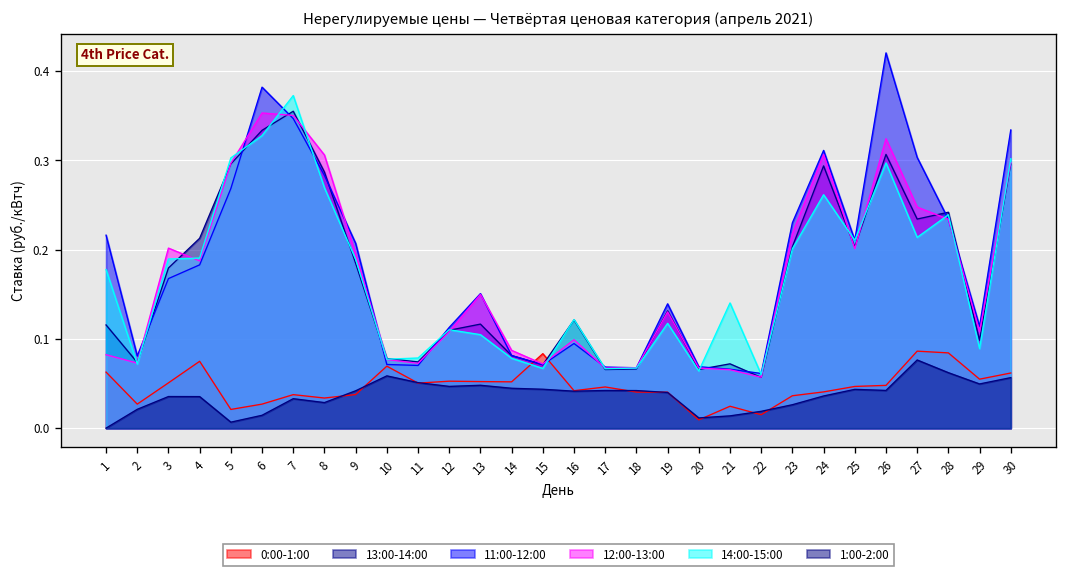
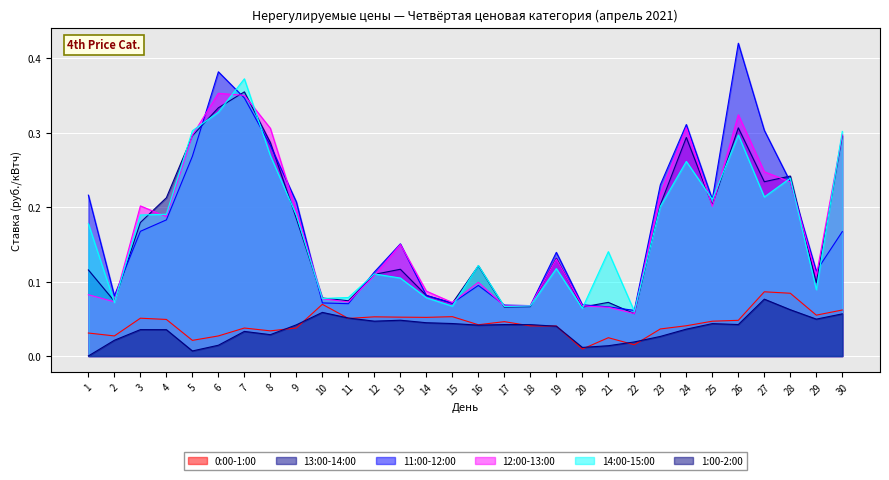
  {
    "0:00-1:00": {
-     "1": 0.06,
+     "1": 0.03,
      "2": 0.03,
      "3": 0.05,
-     "4": 0.07,
+     "4": 0.05,
      "5": 0.02,
      "6": 0.03,
      "7": 0.04,
      "8": 0.03,
      "9": 0.04,
      "12": 0.05,
      "13": 0.05,
      "14": 0.05,
-     "15": 0.08,
+     "15": 0.05,
      "17": 0.05,
      "21": 0.02,
      "22": 0.02,
      "23": 0.04,
      "24": 0.04,
      "26": 0.05,
      "27": 0.09,
      "28": 0.08,
      "29": 0.05,
      "30": 0.06
    },
    "11:00-12:00": {
      "1": 0.22,
      "2": 0.08,
      "3": 0.17,
      "4": 0.18,
      "5": 0.27,
      "6": 0.38,
      "7": 0.35,
      "8": 0.28,
      "9": 0.21,
      "16": 0.09,
      "19": 0.14,
      "23": 0.23,
      "24": 0.31,
      "26": 0.42,
      "27": 0.30,
      "29": 0.11,
-     "30": 0.33
+     "30": 0.17
    },
    "12:00-13:00": {
      "1": 0.08,
      "3": 0.20,
      "6": 0.35,
      "7": 0.35,
      "8": 0.31,
      "9": 0.19,
      "14": 0.09,
      "16": 0.10,
      "23": 0.22,
      "24": 0.31,
      "26": 0.32,
      "27": 0.25,
      "29": 0.11
    },
    "14:00-15:00": {
      "1": 0.18,
      "3": 0.19,
      "5": 0.30,
      "6": 0.33,
      "7": 0.37,
      "8": 0.27,
      "9": 0.19,
      "11": 0.08,
      "13": 0.10,
      "15": 0.07,
      "19": 0.12,
      "21": 0.14,
      "24": 0.26,
      "26": 0.30,
      "27": 0.21,
      "29": 0.09,
      "30": 0.30
    }
  }
